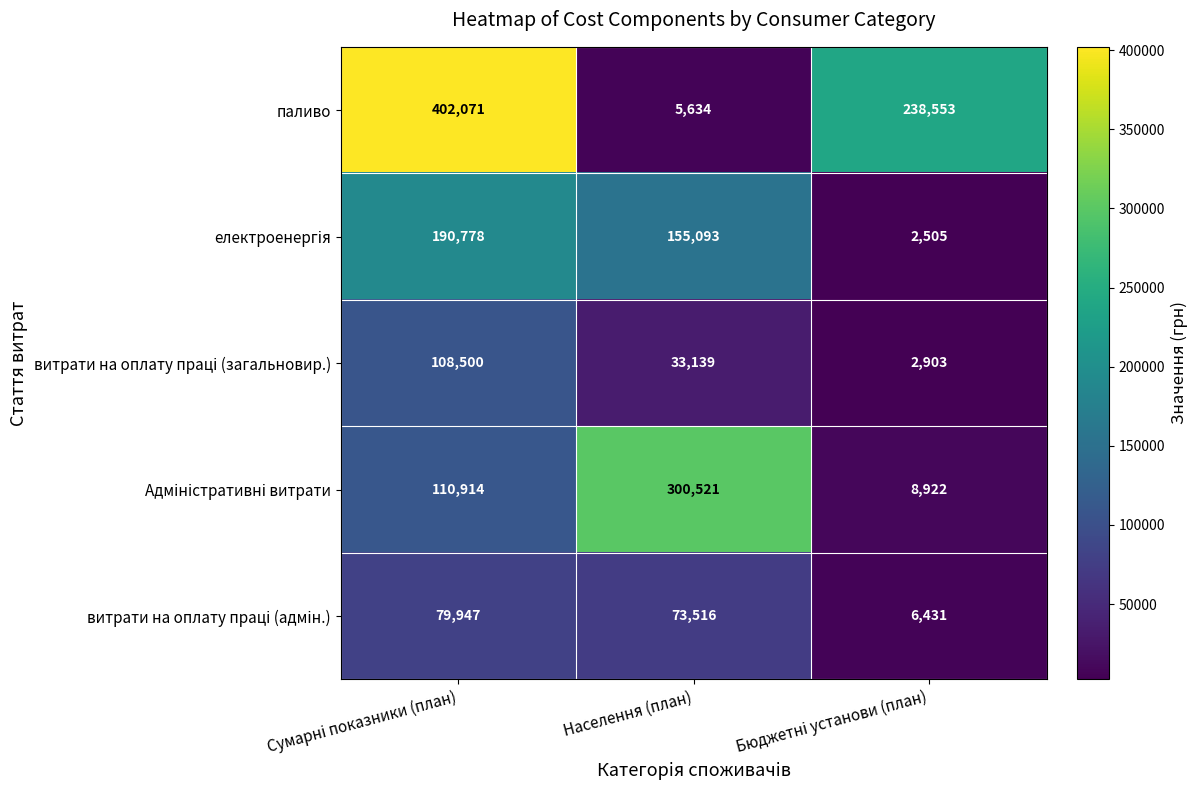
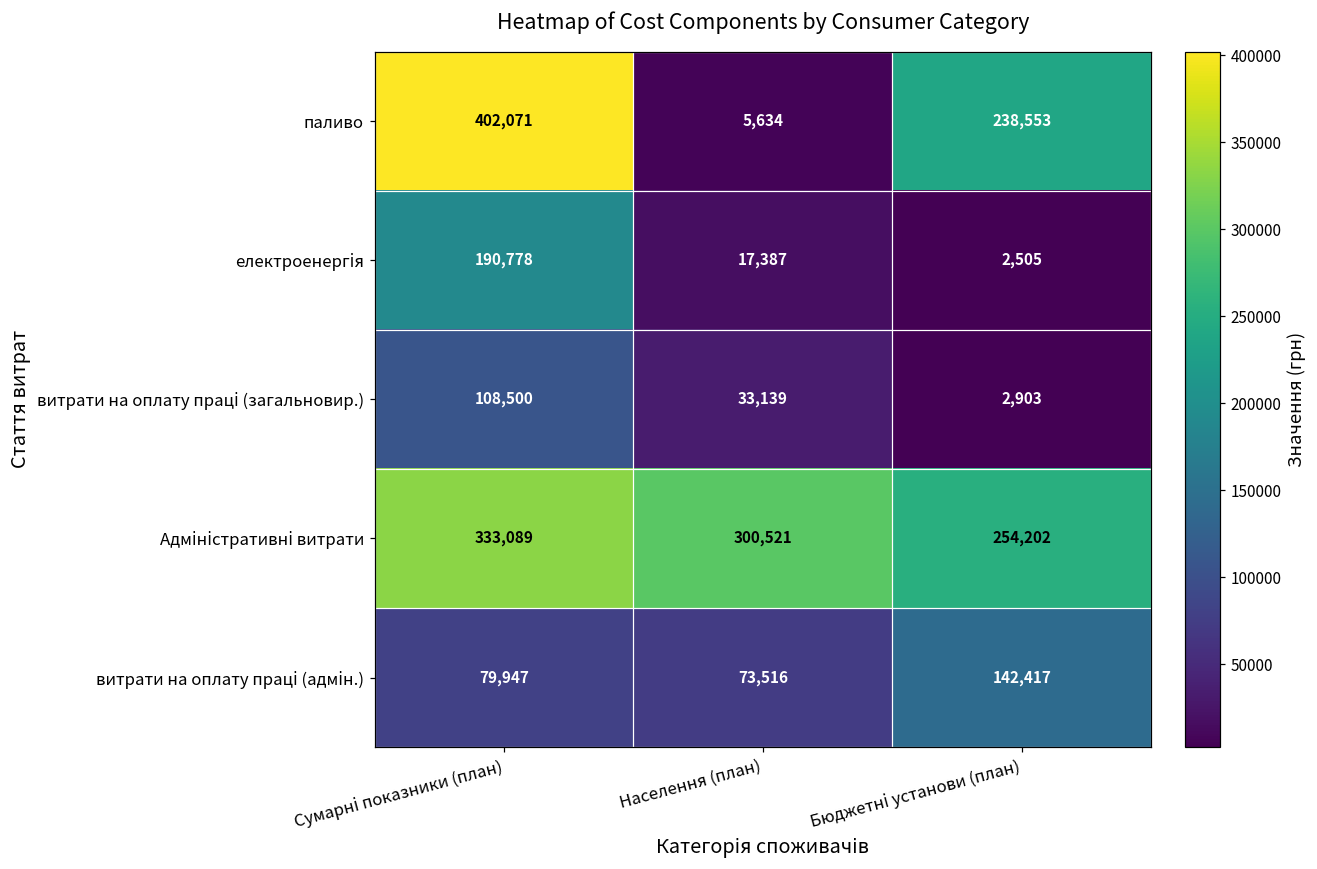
  {
    "паливо": {
      "Сумарні показники (план)": "402,071",
      "Населення (план)": "5,634",
      "Бюджетні установи (план)": "238,553"
    },
    "електроенергія": {
      "Сумарні показники (план)": "190,778",
-     "Населення (план)": "155,093",
+     "Населення (план)": "17,387",
      "Бюджетні установи (план)": "2,505"
    },
    "витрати на оплату праці (загальновир.)": {
      "Сумарні показники (план)": "108,500",
      "Населення (план)": "33,139",
      "Бюджетні установи (план)": "2,903"
    },
    "Адміністративні витрати": {
-     "Сумарні показники (план)": "110,914",
+     "Сумарні показники (план)": "333,089",
      "Населення (план)": "300,521",
-     "Бюджетні установи (план)": "8,922"
+     "Бюджетні установи (план)": "254,202"
    },
    "витрати на оплату праці (адмін.)": {
      "Сумарні показники (план)": "79,947",
      "Населення (план)": "73,516",
-     "Бюджетні установи (план)": "6,431"
+     "Бюджетні установи (план)": "142,417"
    }
  }
